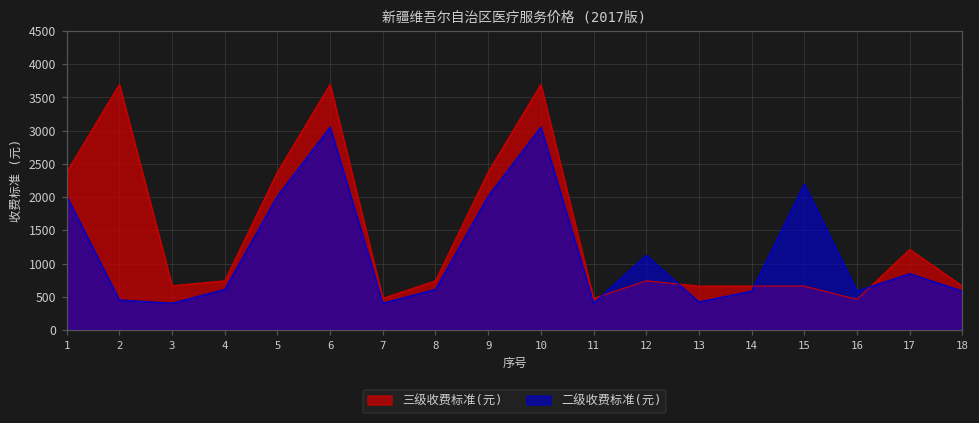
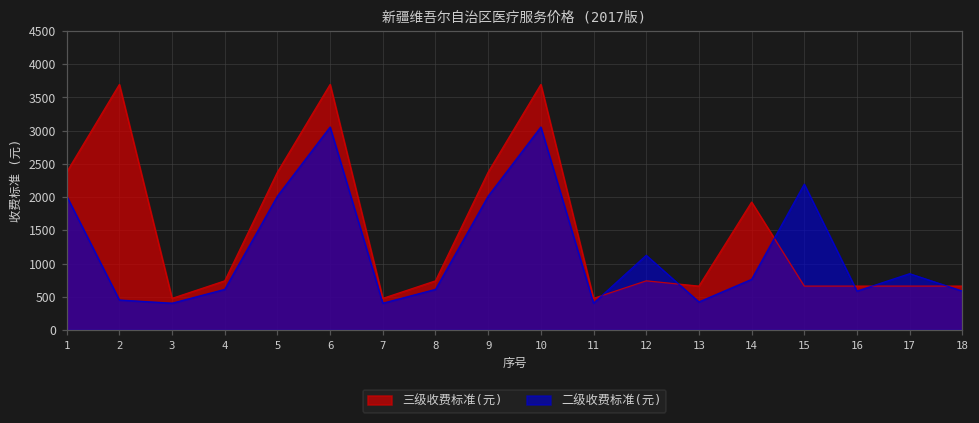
  {
    "三级收费标准(元)": {
      "1": 2400,
      "2": 3700,
-     "3": 700,
+     "3": 500,
      "4": 700,
      "5": 2400,
      "6": 3700,
      "7": 500,
      "8": 700,
      "9": 2400,
      "10": 3700,
      "11": 500,
      "12": 700,
      "13": 700,
-     "14": 700,
+     "14": 1900,
      "15": 700,
-     "16": 500,
-     "17": 1200,
+     "16": 700,
+     "17": 700,
      "18": 700
    },
    "二级收费标准(元)": {
      "1": 2000,
      "2": 500,
      "3": 400,
      "4": 600,
      "5": 2000,
      "6": 3100,
      "7": 400,
      "8": 600,
      "9": 2000,
      "10": 3100,
      "11": 400,
      "12": 1100,
      "13": 400,
-     "14": 600,
+     "14": 800,
      "15": 2200,
      "16": 600,
      "17": 800,
      "18": 600
    }
  }
